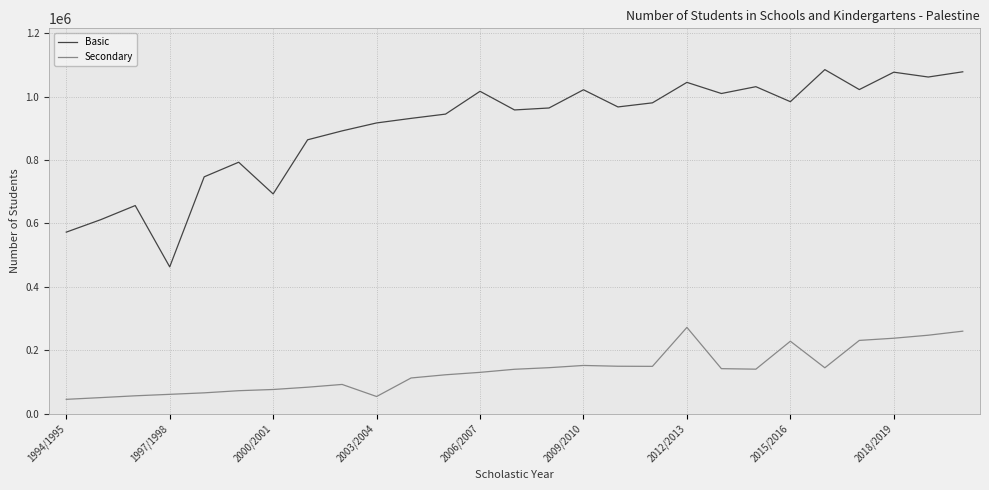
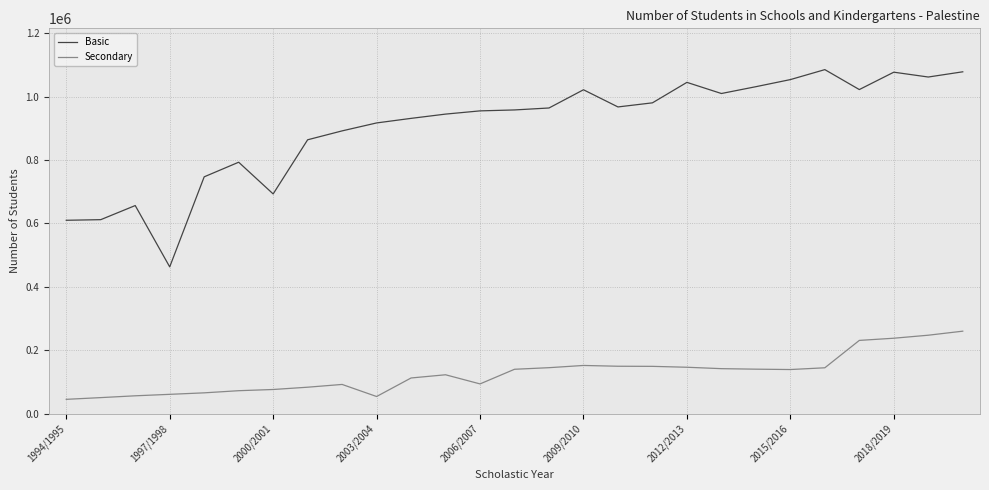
  {
    "Basic": {
-     "1994/1995": 570000,
+     "1994/1995": 610000,
      "1997/1998": 460000,
      "2000/2001": 690000,
      "2003/2004": 920000,
-     "2006/2007": 1020000,
+     "2006/2007": 950000,
      "2009/2010": 1020000,
      "2012/2013": 1040000,
-     "2015/2016": 980000,
+     "2015/2016": 1050000,
      "2018/2019": 1080000
    },
    "Secondary": {
      "1994/1995": 50000,
      "1997/1998": 60000,
      "2000/2001": 80000,
      "2003/2004": 50000,
-     "2006/2007": 130000,
+     "2006/2007": 90000,
      "2009/2010": 150000,
-     "2012/2013": 270000,
-     "2015/2016": 230000,
+     "2012/2013": 150000,
+     "2015/2016": 140000,
      "2018/2019": 240000
    }
  }
